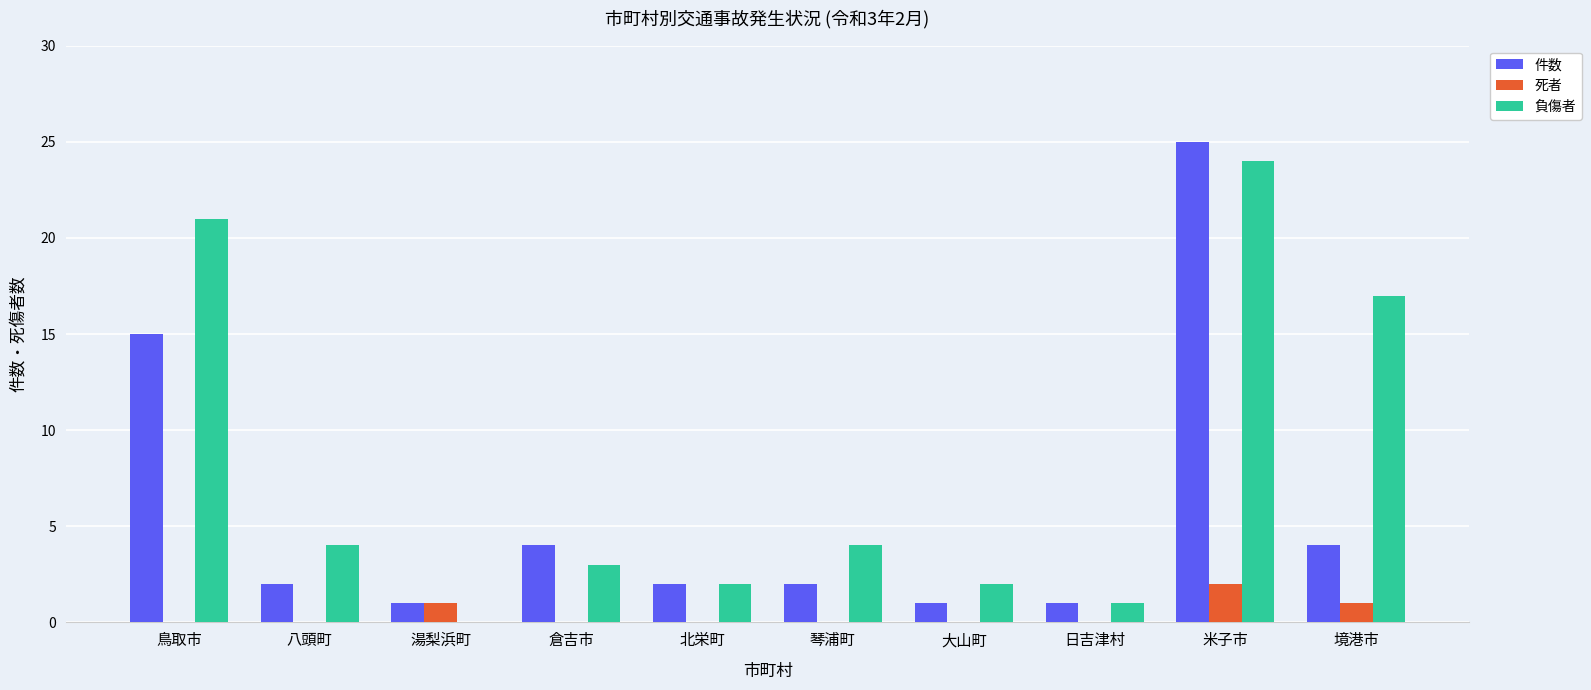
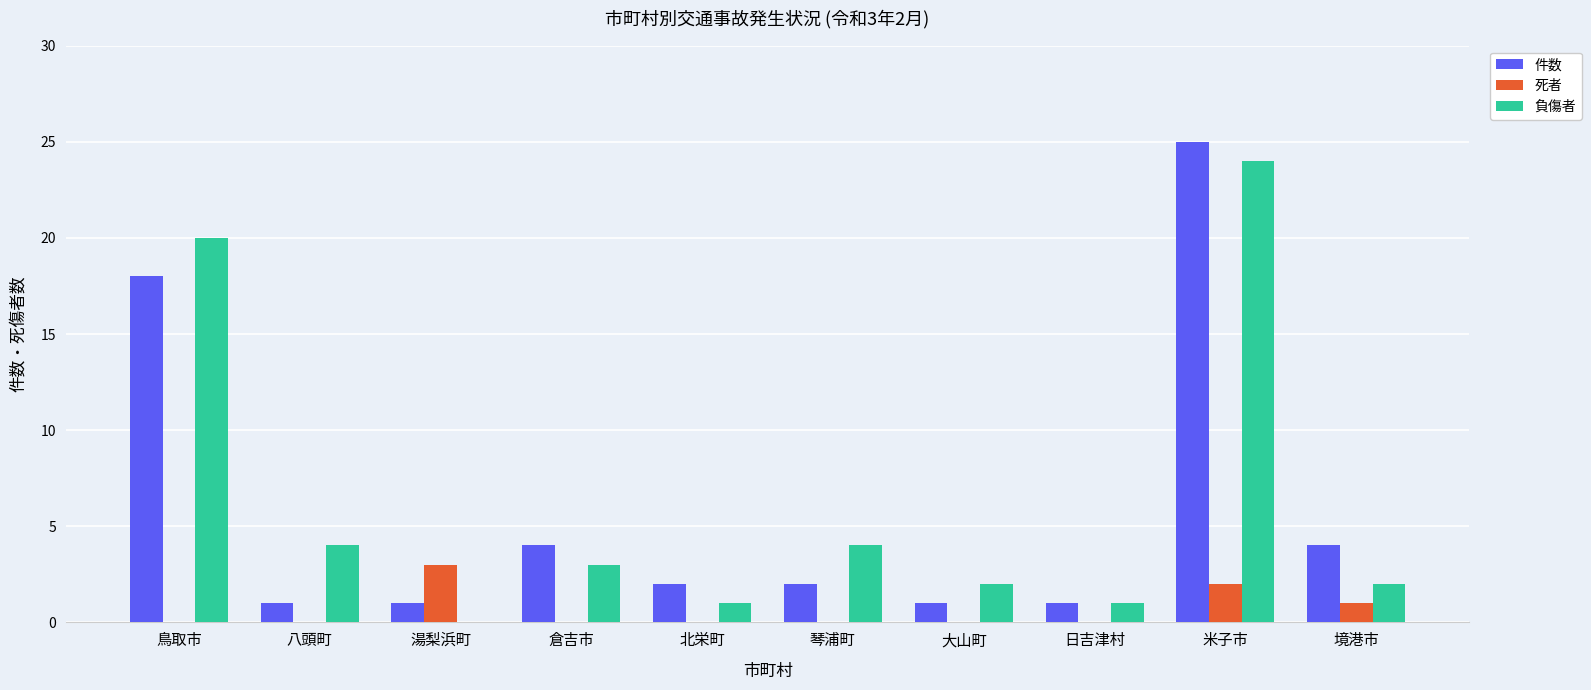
  {
    "件数": {
-     "鳥取市": 15,
-     "八頭町": 2,
+     "鳥取市": 18,
+     "八頭町": 1,
      "湯梨浜町": 1,
      "倉吉市": 4,
      "北栄町": 2,
      "琴浦町": 2,
      "大山町": 1,
      "日吉津村": 1,
      "米子市": 25,
      "境港市": 4
    },
    "死者": {
      "鳥取市": 0,
      "八頭町": 0,
-     "湯梨浜町": 1,
+     "湯梨浜町": 3,
      "倉吉市": 0,
      "北栄町": 0,
      "琴浦町": 0,
      "大山町": 0,
      "日吉津村": 0,
      "米子市": 2,
      "境港市": 1
    },
    "負傷者": {
-     "鳥取市": 21,
+     "鳥取市": 20,
      "八頭町": 4,
      "湯梨浜町": 0,
      "倉吉市": 3,
-     "北栄町": 2,
+     "北栄町": 1,
      "琴浦町": 4,
      "大山町": 2,
      "日吉津村": 1,
      "米子市": 24,
-     "境港市": 17
+     "境港市": 2
    }
  }
